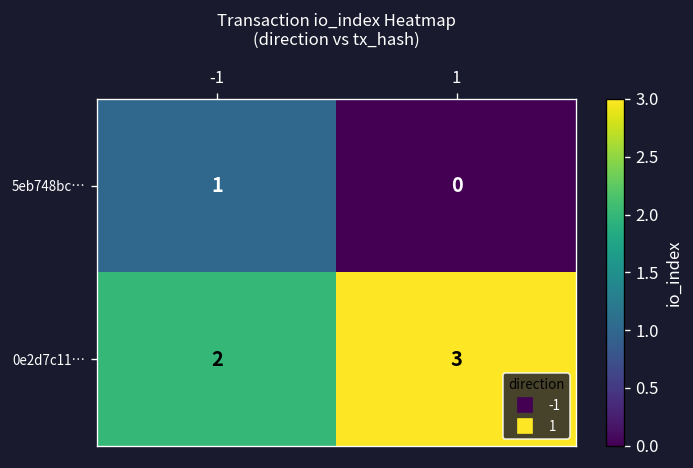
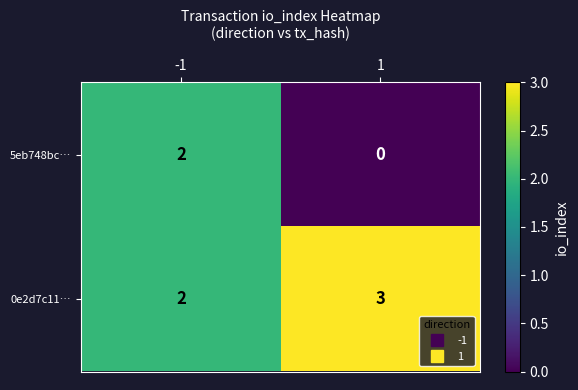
  {
    "5eb748bc…": {
-     "-1": 1,
+     "-1": 2,
      "1": 0
    },
    "0e2d7c11…": {
      "-1": 2,
      "1": 3
    }
  }
